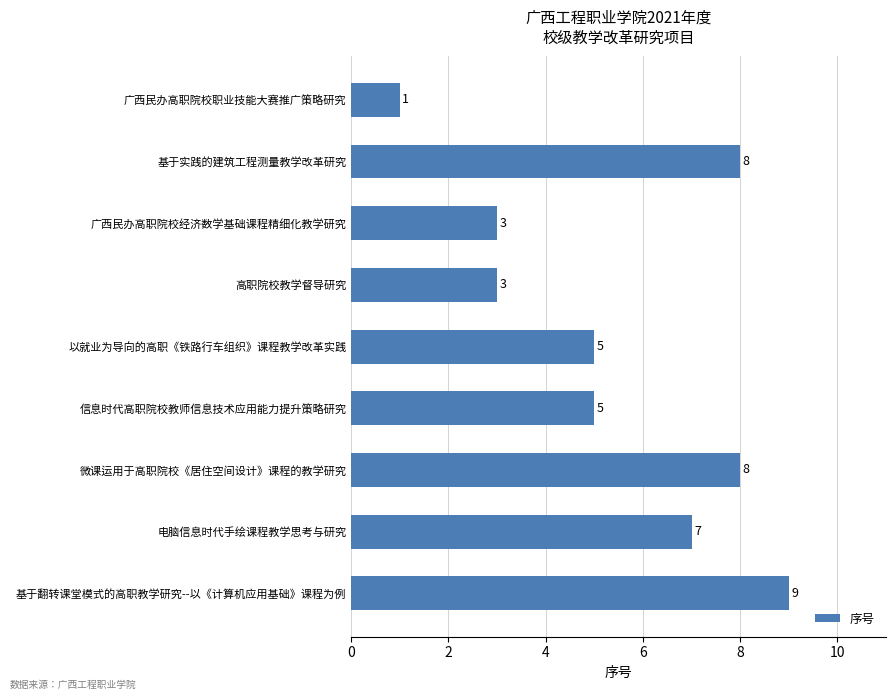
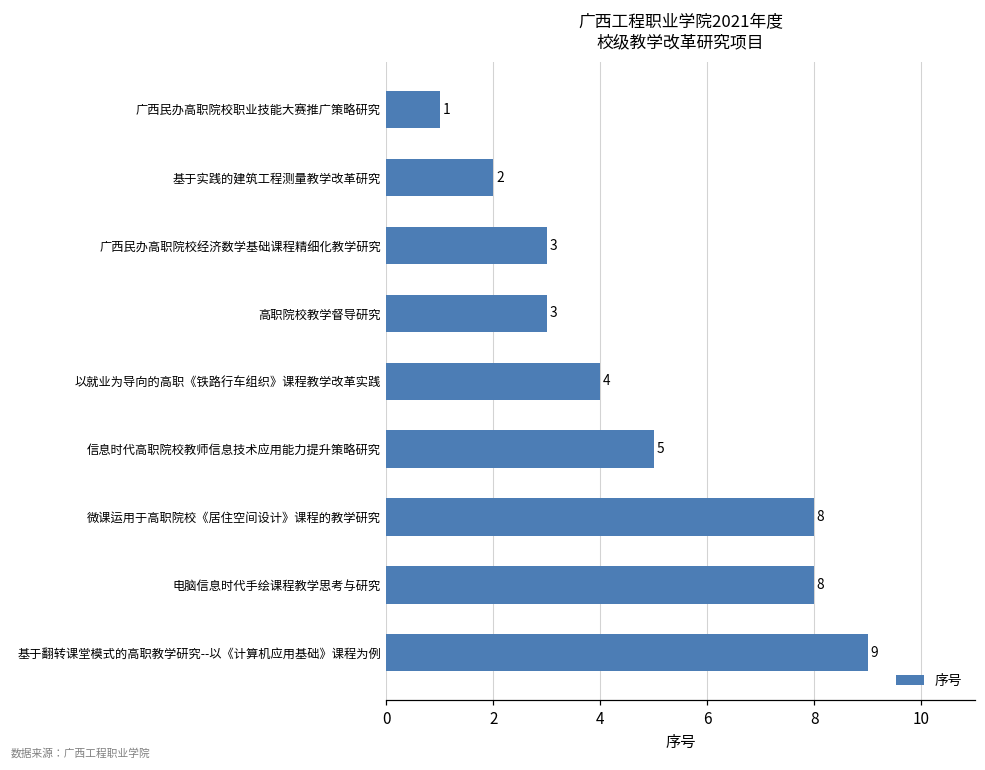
  {
    "广西民办高职院校职业技能大赛推广策略研究": 1,
-   "基于实践的建筑工程测量教学改革研究": 8,
+   "基于实践的建筑工程测量教学改革研究": 2,
    "广西民办高职院校经济数学基础课程精细化教学研究": 3,
    "高职院校教学督导研究": 3,
-   "以就业为导向的高职《铁路行车组织》课程教学改革实践": 5,
+   "以就业为导向的高职《铁路行车组织》课程教学改革实践": 4,
    "信息时代高职院校教师信息技术应用能力提升策略研究": 5,
    "微课运用于高职院校《居住空间设计》课程的教学研究": 8,
-   "电脑信息时代手绘课程教学思考与研究": 7,
+   "电脑信息时代手绘课程教学思考与研究": 8,
    "基于翻转课堂模式的高职教学研究--以《计算机应用基础》课程为例": 9
  }
